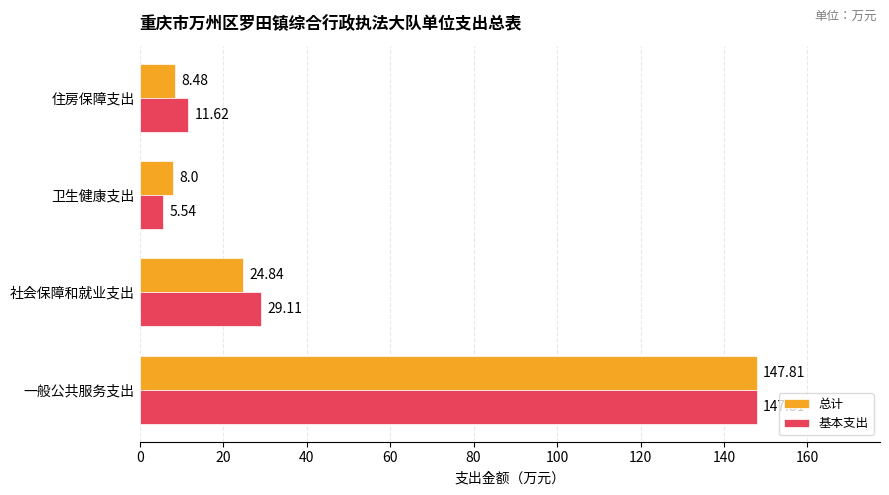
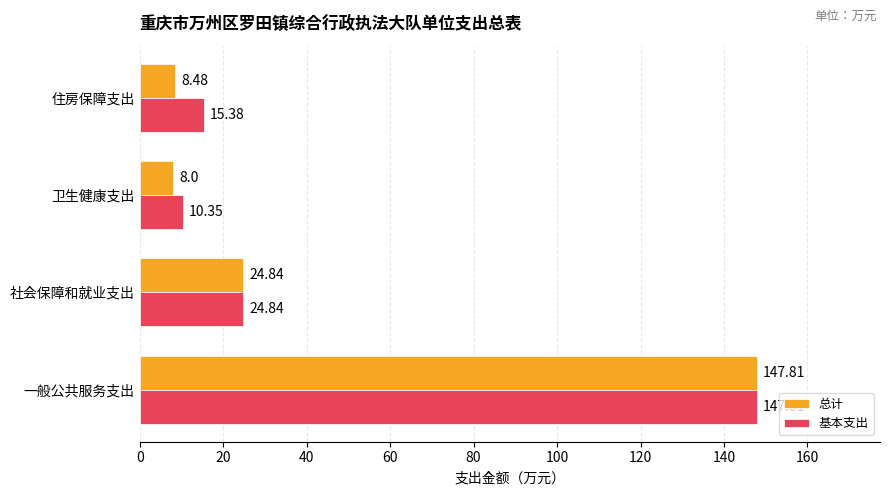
  {
    "总计": {
      "住房保障支出": 8.48,
      "卫生健康支出": 8.0,
      "社会保障和就业支出": 24.84,
      "一般公共服务支出": 147.81
    },
    "基本支出": {
-     "住房保障支出": 11.62,
-     "卫生健康支出": 5.54,
-     "社会保障和就业支出": 29.11
+     "住房保障支出": 15.38,
+     "卫生健康支出": 10.35,
+     "社会保障和就业支出": 24.84
    }
  }
